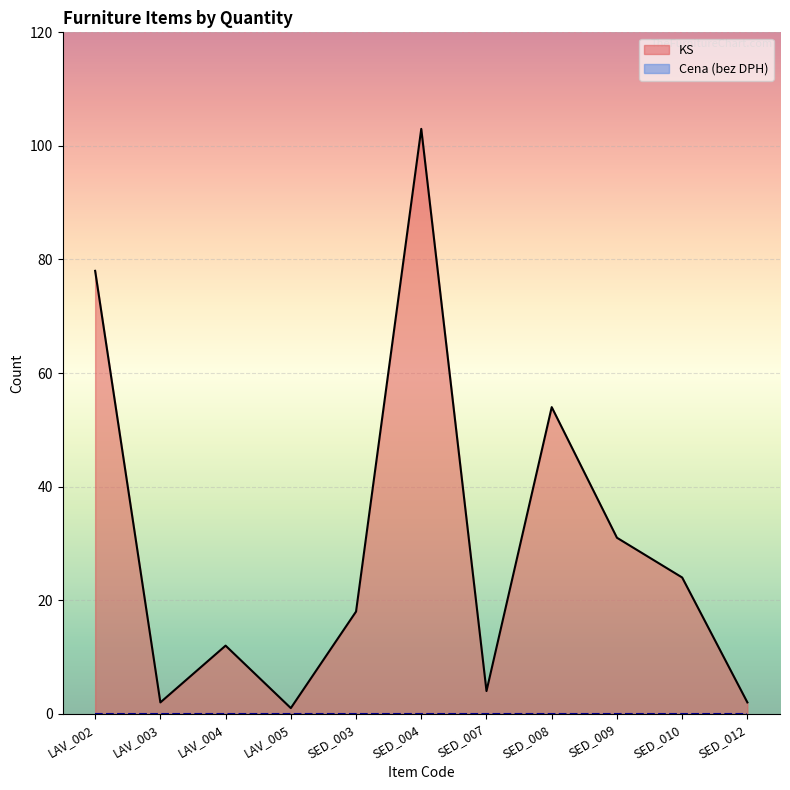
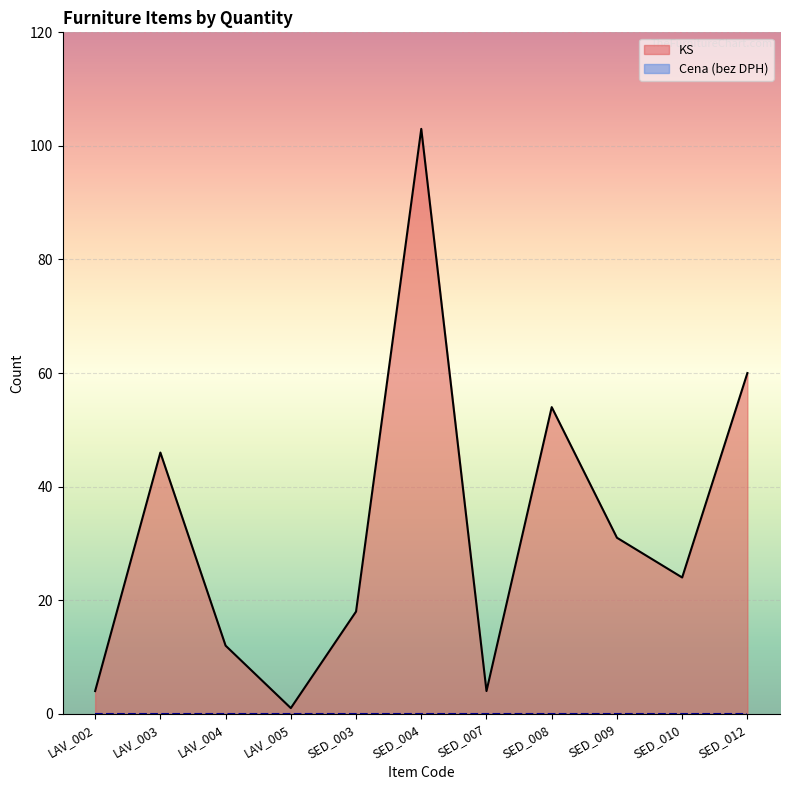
  {
    "KS": {
-     "LAV_002": 78,
-     "LAV_003": 2,
+     "LAV_002": 4,
+     "LAV_003": 46,
      "LAV_004": 12,
      "LAV_005": 1,
      "SED_003": 18,
      "SED_004": 103,
      "SED_007": 4,
      "SED_008": 54,
      "SED_009": 31,
      "SED_010": 24,
-     "SED_012": 2
+     "SED_012": 60
    },
    "Cena (bez DPH)": {
      "LAV_002": 0,
      "LAV_003": 0,
      "LAV_004": 0,
      "LAV_005": 0,
      "SED_003": 0,
      "SED_004": 0,
      "SED_007": 0,
      "SED_008": 0,
      "SED_009": 0,
      "SED_010": 0,
      "SED_012": 0
    }
  }
